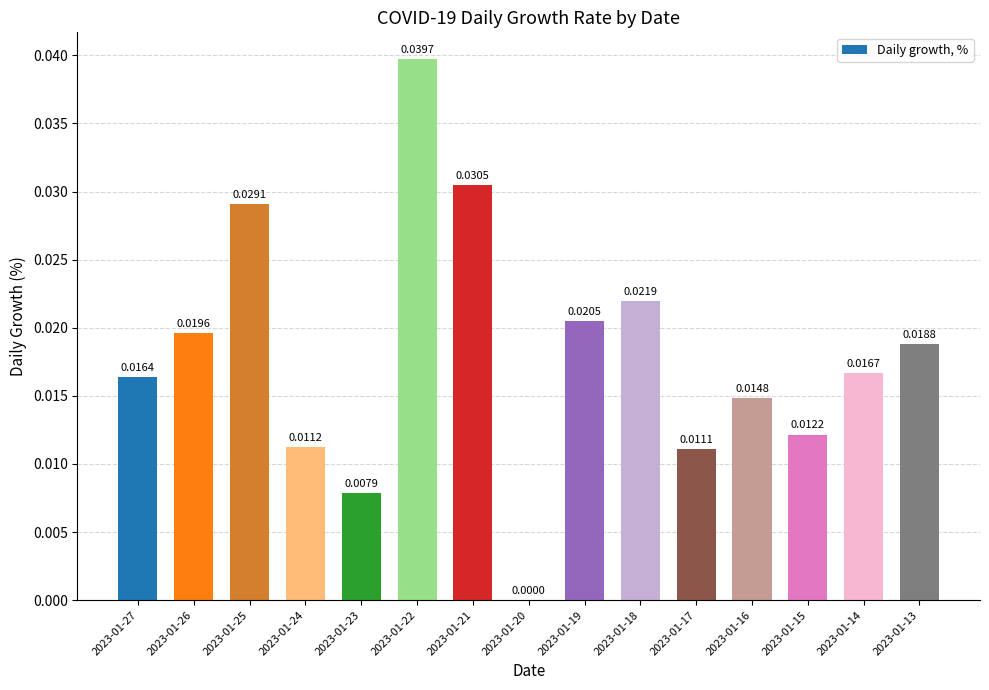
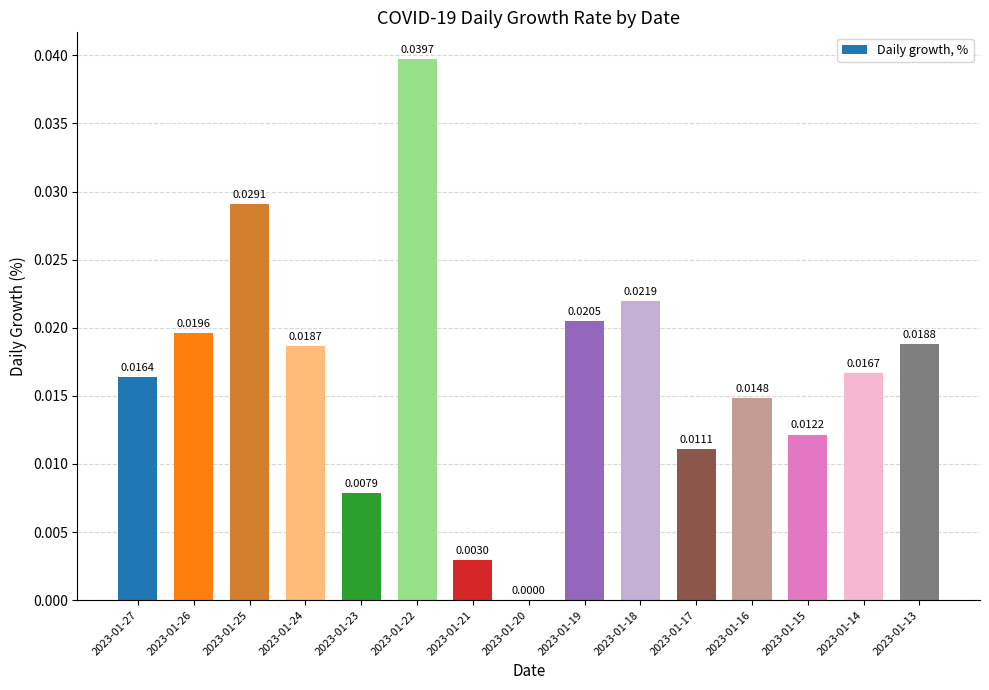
  {
    "2023-01-27": 0.0164,
    "2023-01-26": 0.0196,
    "2023-01-25": 0.0291,
-   "2023-01-24": 0.0112,
+   "2023-01-24": 0.0187,
    "2023-01-23": 0.0079,
    "2023-01-22": 0.0397,
-   "2023-01-21": 0.0305,
+   "2023-01-21": 0.0030,
    "2023-01-20": 0.0000,
    "2023-01-19": 0.0205,
    "2023-01-18": 0.0219,
    "2023-01-17": 0.0111,
    "2023-01-16": 0.0148,
    "2023-01-15": 0.0122,
    "2023-01-14": 0.0167,
    "2023-01-13": 0.0188
  }
